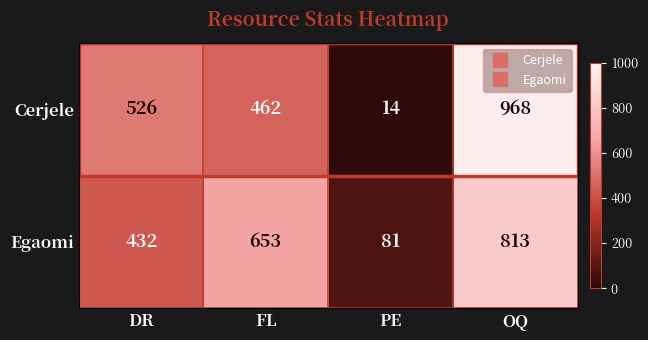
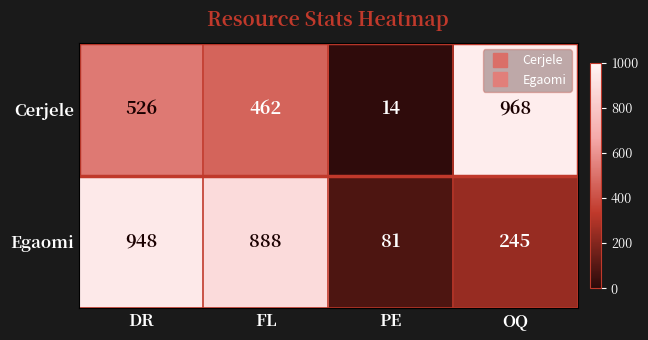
  {
    "Cerjele": {
      "DR": 526,
      "FL": 462,
      "PE": 14,
      "OQ": 968
    },
    "Egaomi": {
-     "DR": 432,
-     "FL": 653,
+     "DR": 948,
+     "FL": 888,
      "PE": 81,
-     "OQ": 813
+     "OQ": 245
    }
  }
